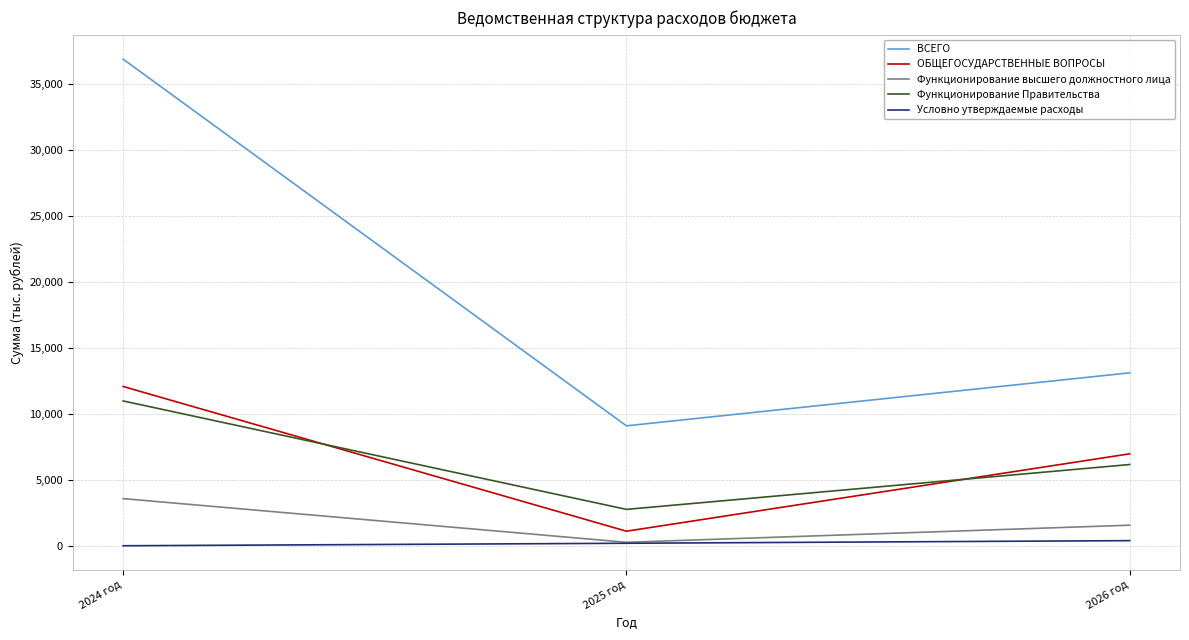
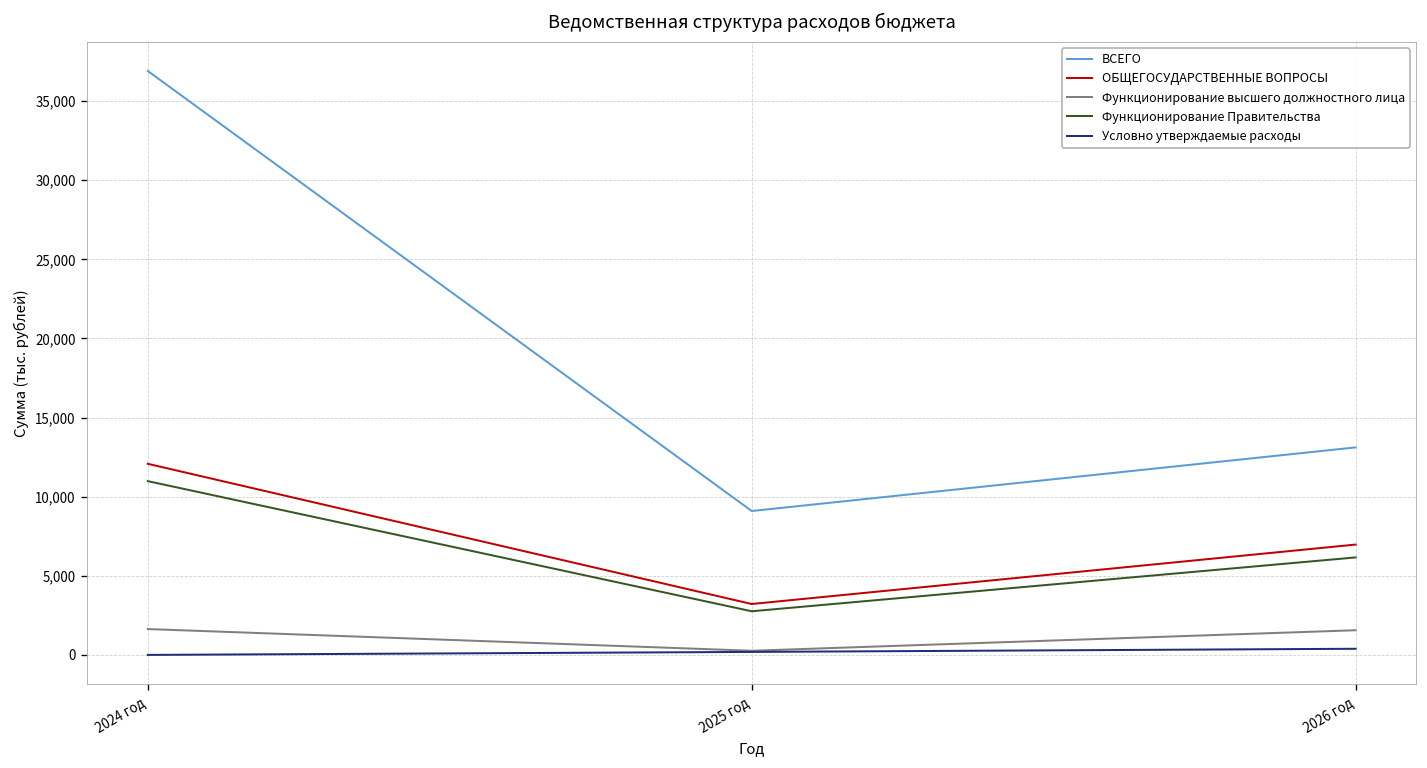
  {
    "ВСЕГО": {
      "2024 год": "36,900",
      "2025 год": "9,100",
      "2026 год": "13,100"
    },
    "ОБЩЕГОСУДАРСТВЕННЫЕ ВОПРОСЫ": {
      "2024 год": "12,100",
-     "2025 год": "1,100",
+     "2025 год": "3,200",
      "2026 год": "7,000"
    },
    "Функционирование высшего должностного лица": {
-     "2024 год": "3,600",
+     "2024 год": "1,600",
      "2026 год": "1,600"
    },
    "Функционирование Правительства": {
      "2024 год": "11,000",
      "2025 год": "2,800",
      "2026 год": "6,200"
    },
    "Условно утверждаемые расходы": {
      "2024 год": "0",
      "2026 год": "400"
    }
  }
